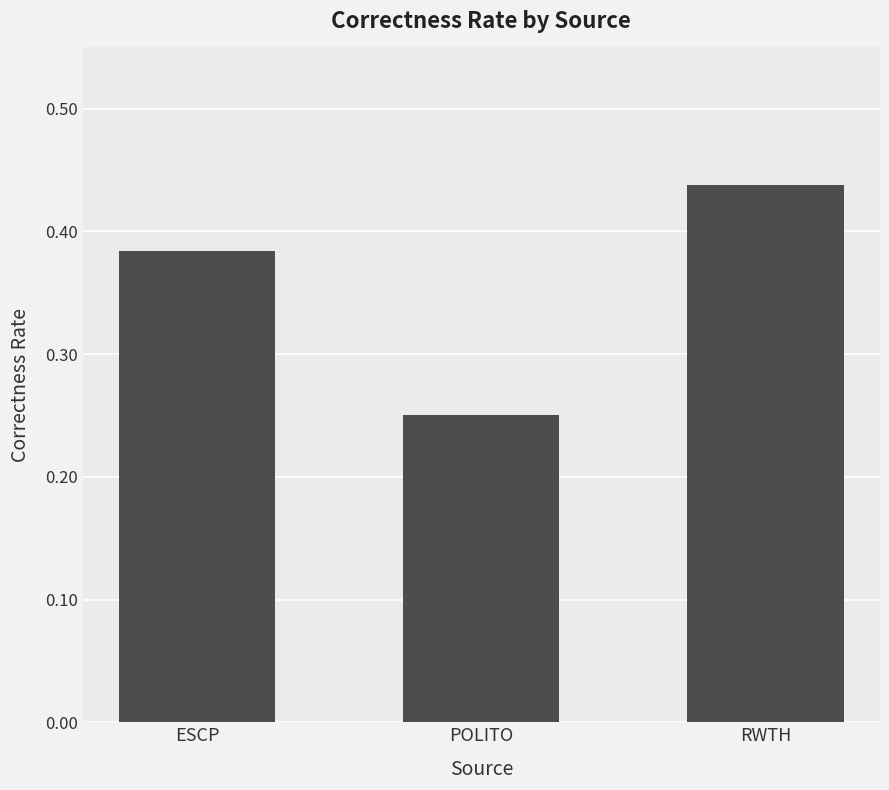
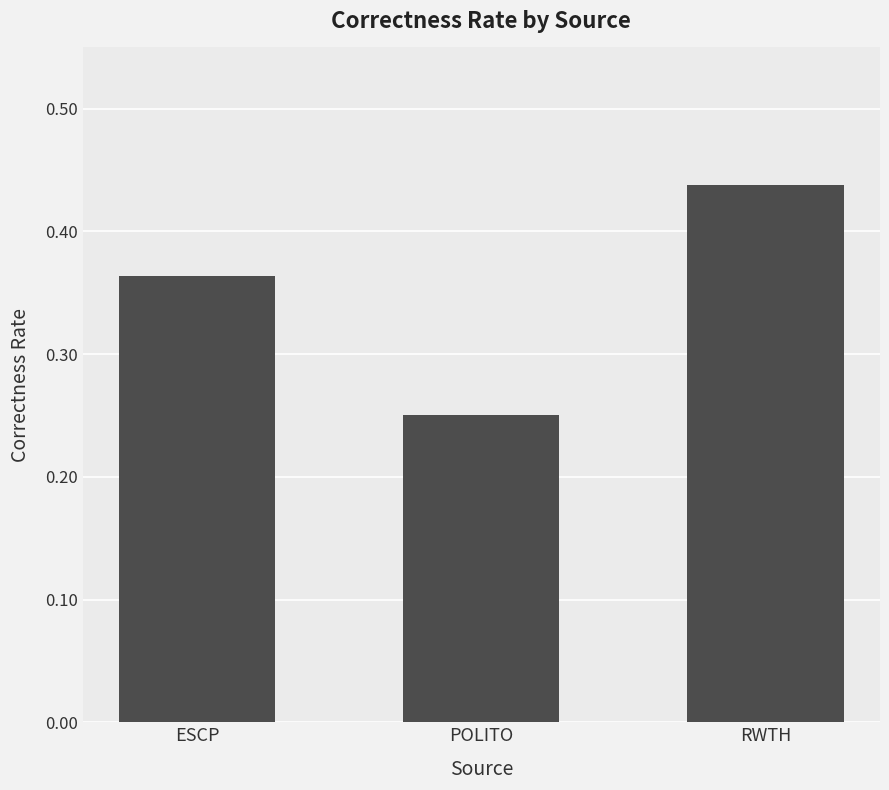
  {
-   "ESCP": 0.384,
+   "ESCP": 0.364,
    "POLITO": 0.251,
    "RWTH": 0.438
  }
